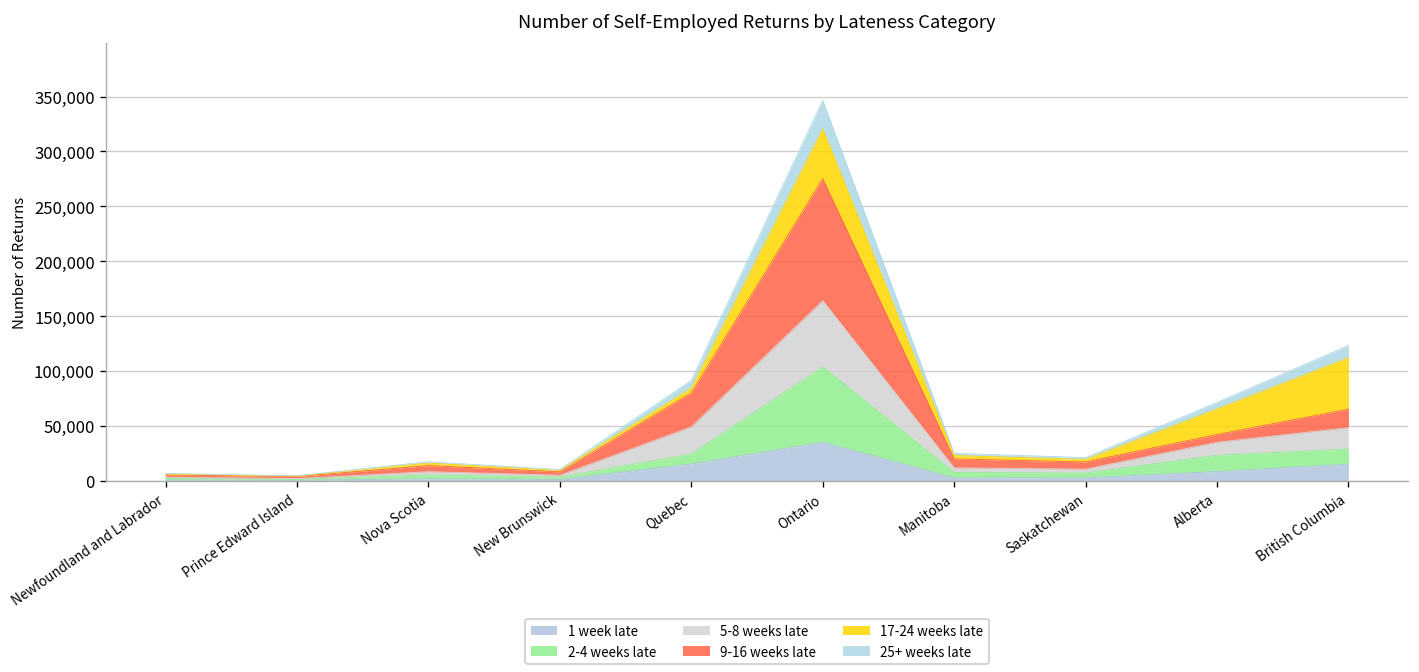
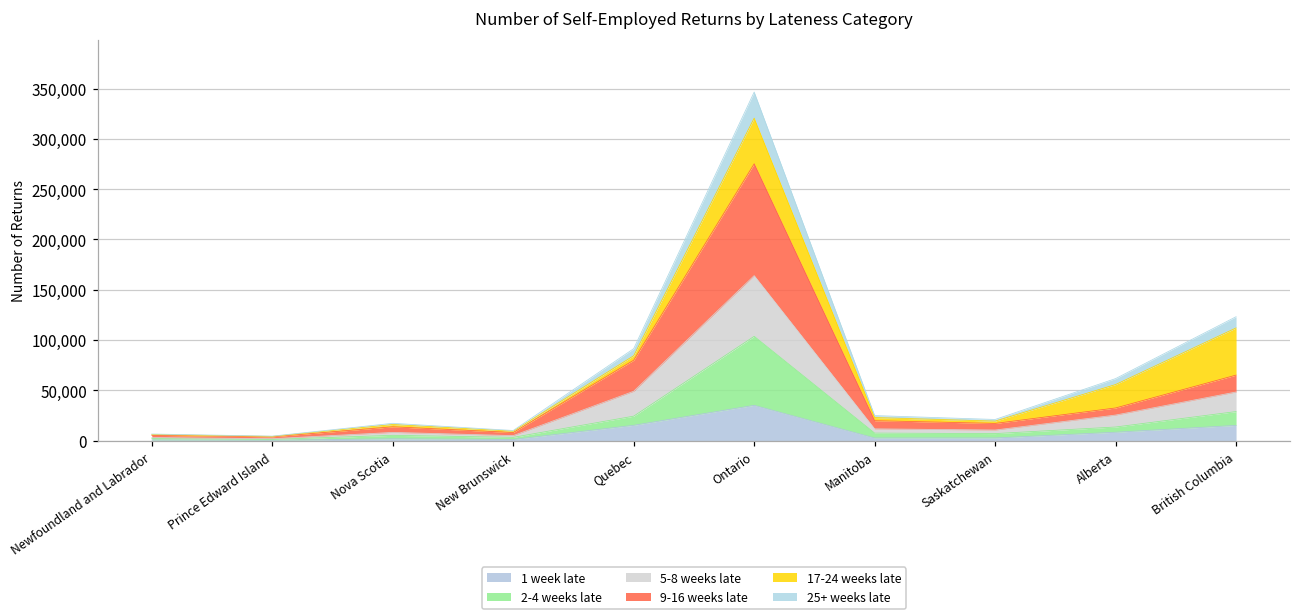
  {
    "2-4 weeks late": {
      "Nova Scotia": "0",
      "Quebec": "10,000",
      "Ontario": "70,000",
      "Manitoba": "0",
      "Saskatchewan": "0",
-     "Alberta": "15,000",
+     "Alberta": "5,000",
      "British Columbia": "10,000"
    },
    "9-16 weeks late": {
      "Quebec": "30,000",
      "Ontario": "110,000",
      "Manitoba": "10,000",
      "Alberta": "10,000",
      "British Columbia": "20,000"
    },
    "17-24 weeks late": {
      "Quebec": "0",
      "Ontario": "50,000",
      "Alberta": "20,000",
      "British Columbia": "50,000"
    }
  }
